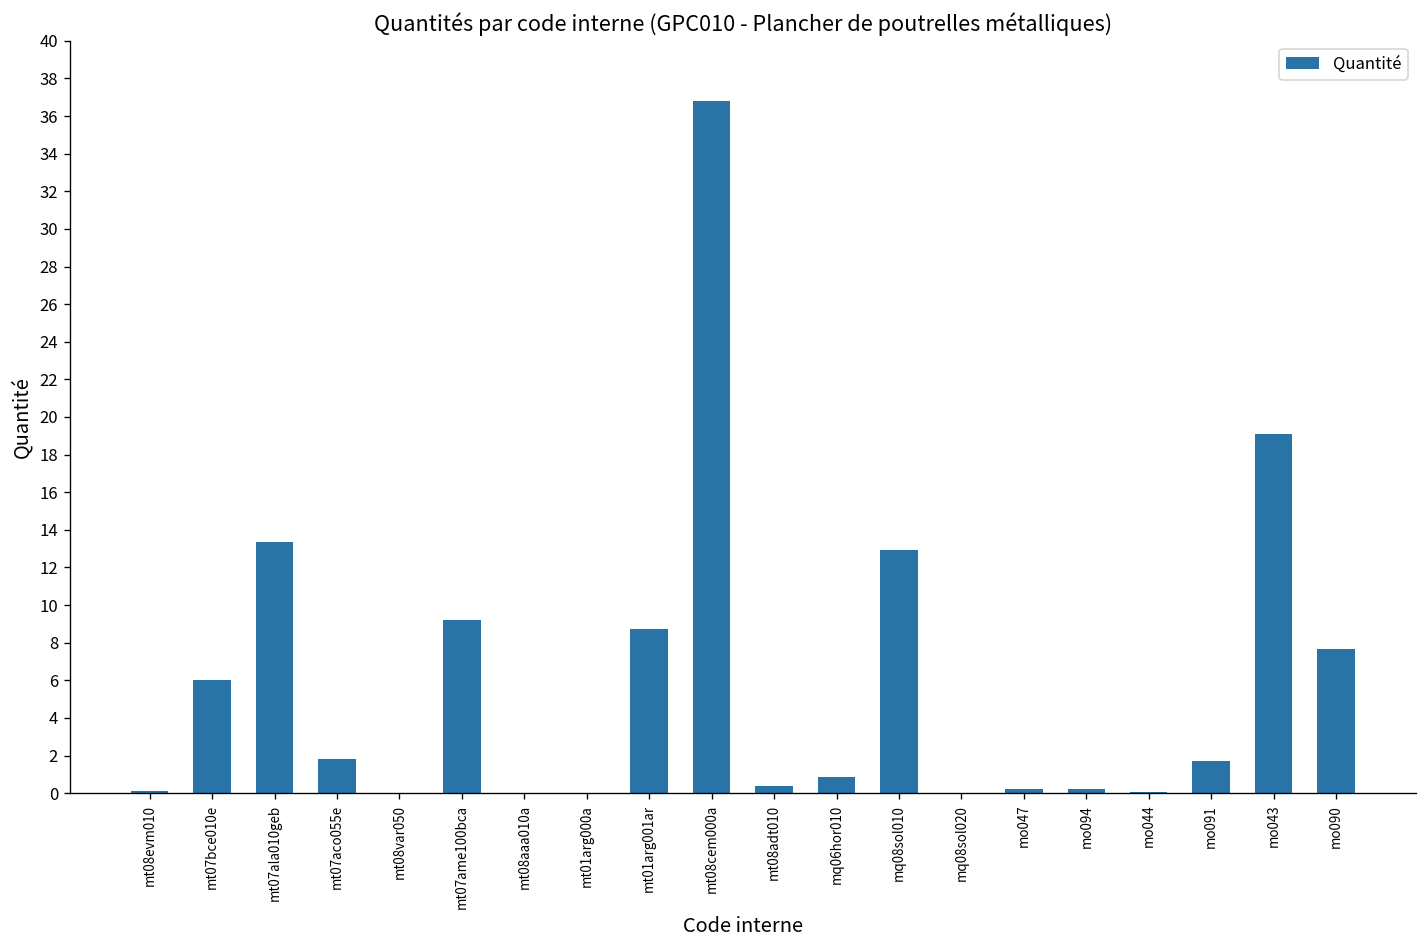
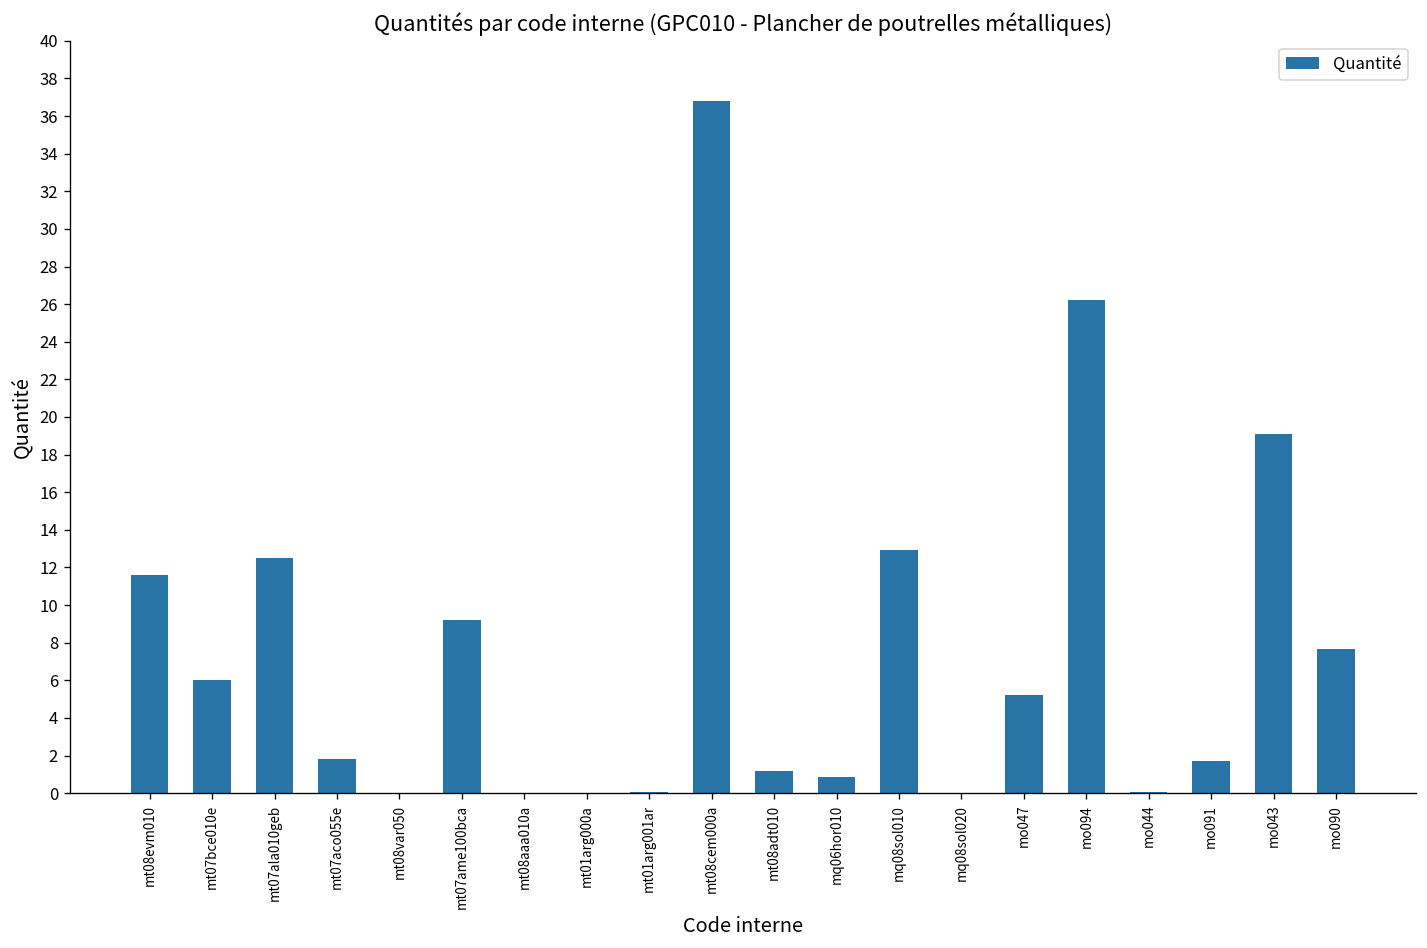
  {
-   "mt08evm010": 0.1,
+   "mt08evm010": 11.6,
    "mt07bce010e": 6.0,
-   "mt07ala010geb": 13.4,
+   "mt07ala010geb": 12.5,
    "mt07aco055e": 1.8,
    "mt07ame100bca": 9.2,
-   "mt01arg001ar": 8.7,
+   "mt01arg001ar": 0.1,
    "mt08cem000a": 36.8,
-   "mt08adt010": 0.4,
+   "mt08adt010": 1.2,
    "mq06hor010": 0.9,
    "mq08sol010": 13.0,
-   "mo047": 0.2,
-   "mo094": 0.2,
+   "mo047": 5.2,
+   "mo094": 26.2,
    "mo091": 1.7,
    "mo043": 19.1,
    "mo090": 7.7
  }
